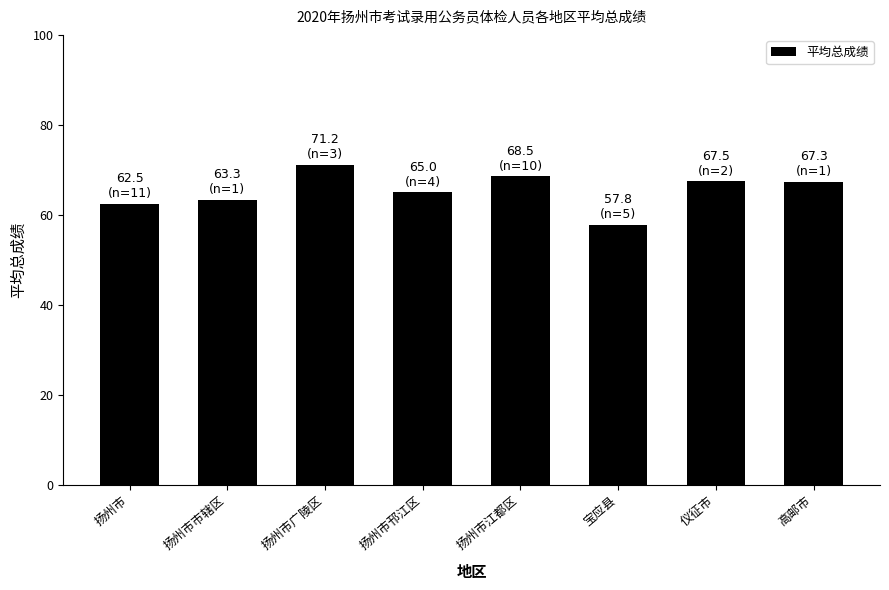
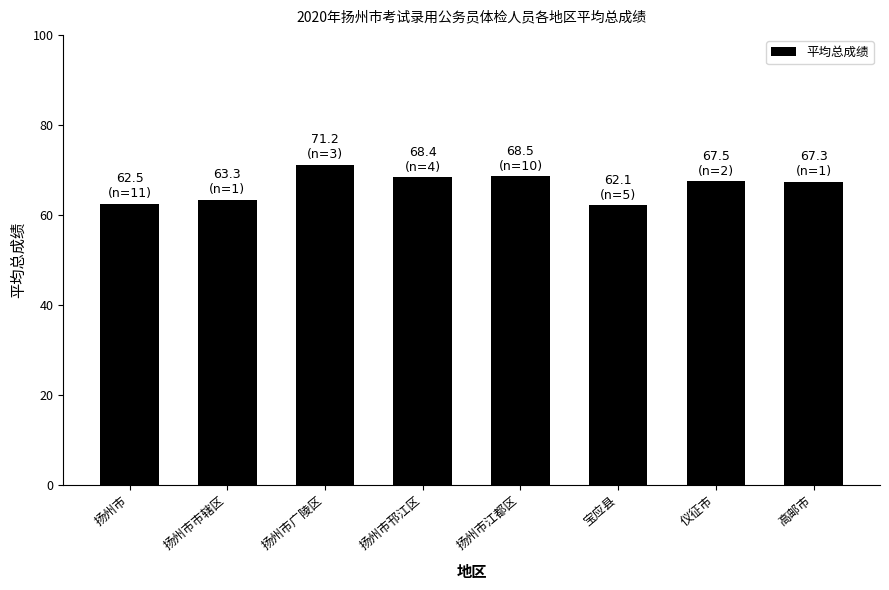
  {
    "扬州市": 62.5,
    "扬州市市辖区": 63.3,
    "扬州市广陵区": 71.2,
-   "扬州市邗江区": 65.0,
+   "扬州市邗江区": 68.4,
    "扬州市江都区": 68.5,
-   "宝应县": 57.8,
+   "宝应县": 62.1,
    "仪征市": 67.5,
    "高邮市": 67.3
  }
